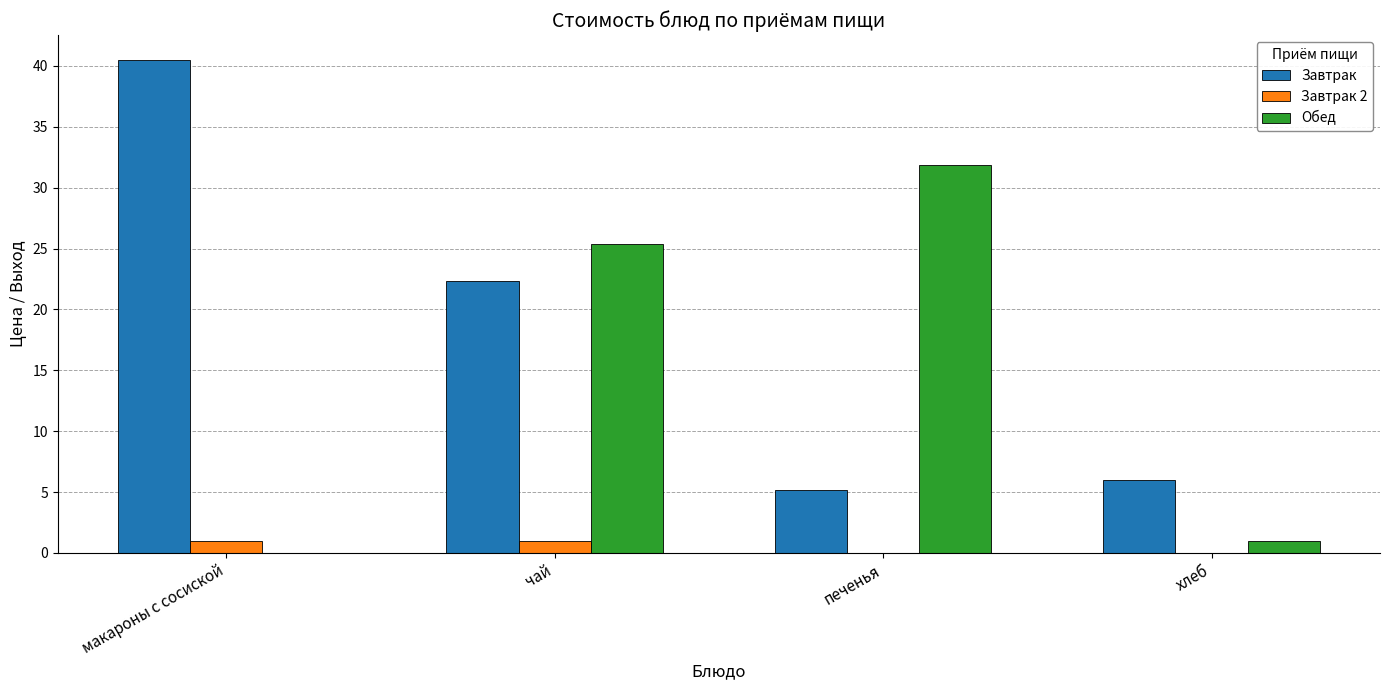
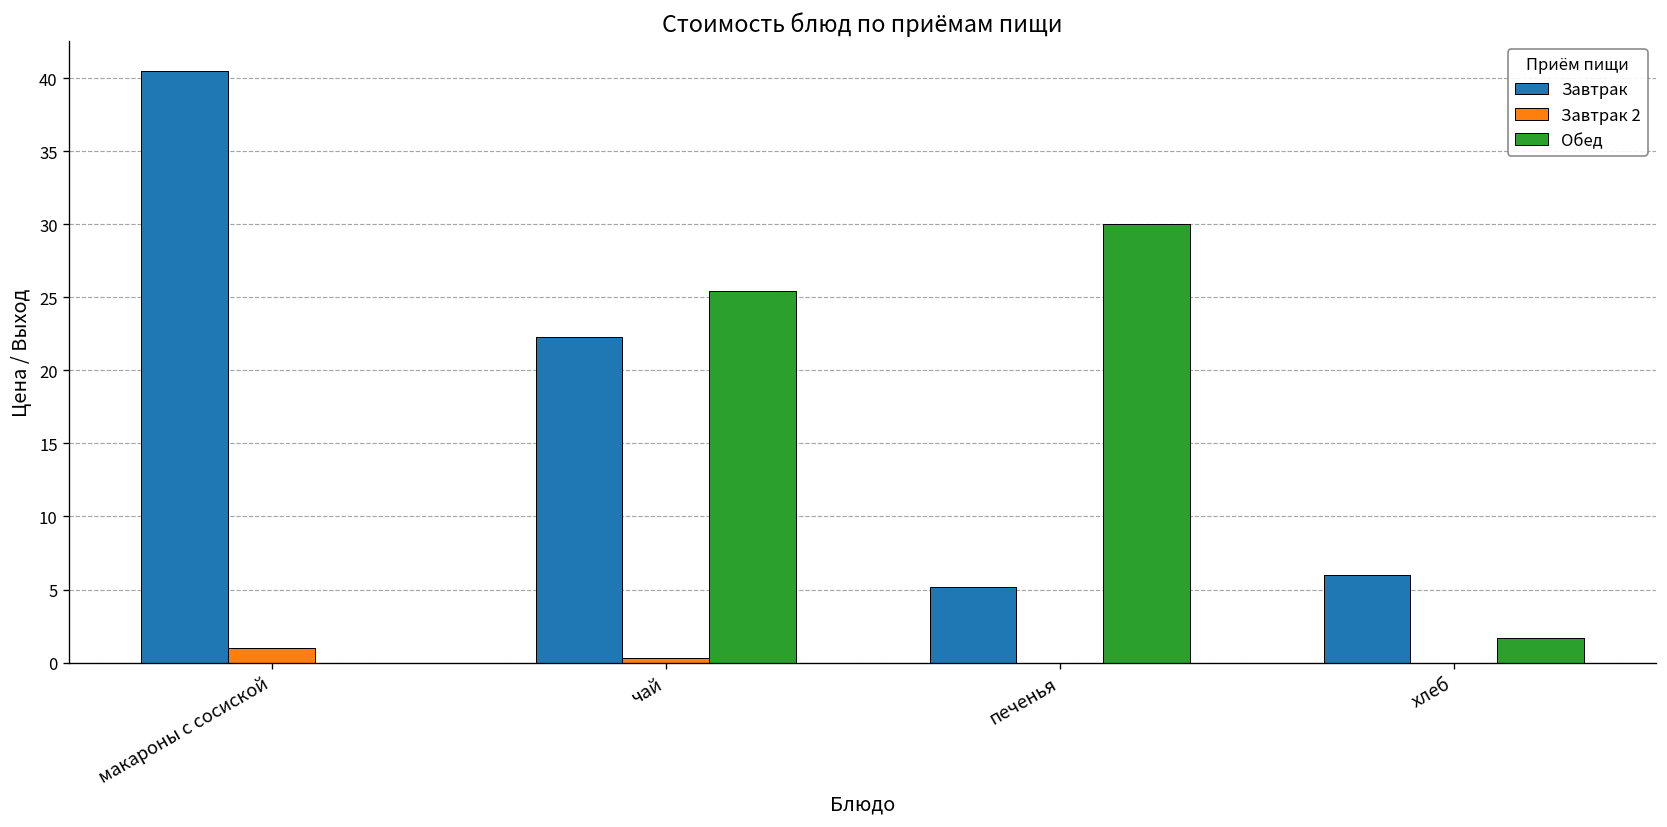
  {
    "Завтрак": {
      "макароны с сосиской": 40.5,
      "чай": 22.3,
      "печенья": 5.1,
      "хлеб": 6.0
    },
    "Завтрак 2": {
      "макароны с сосиской": 1.0,
-     "чай": 1.0,
+     "чай": 0.3,
      "печенья": 0.0,
      "хлеб": 0.0
    },
    "Обед": {
      "макароны с сосиской": 0.0,
      "чай": 25.4,
-     "печенья": 31.9,
-     "хлеб": 1.0
+     "печенья": 30.0,
+     "хлеб": 1.7
    }
  }
